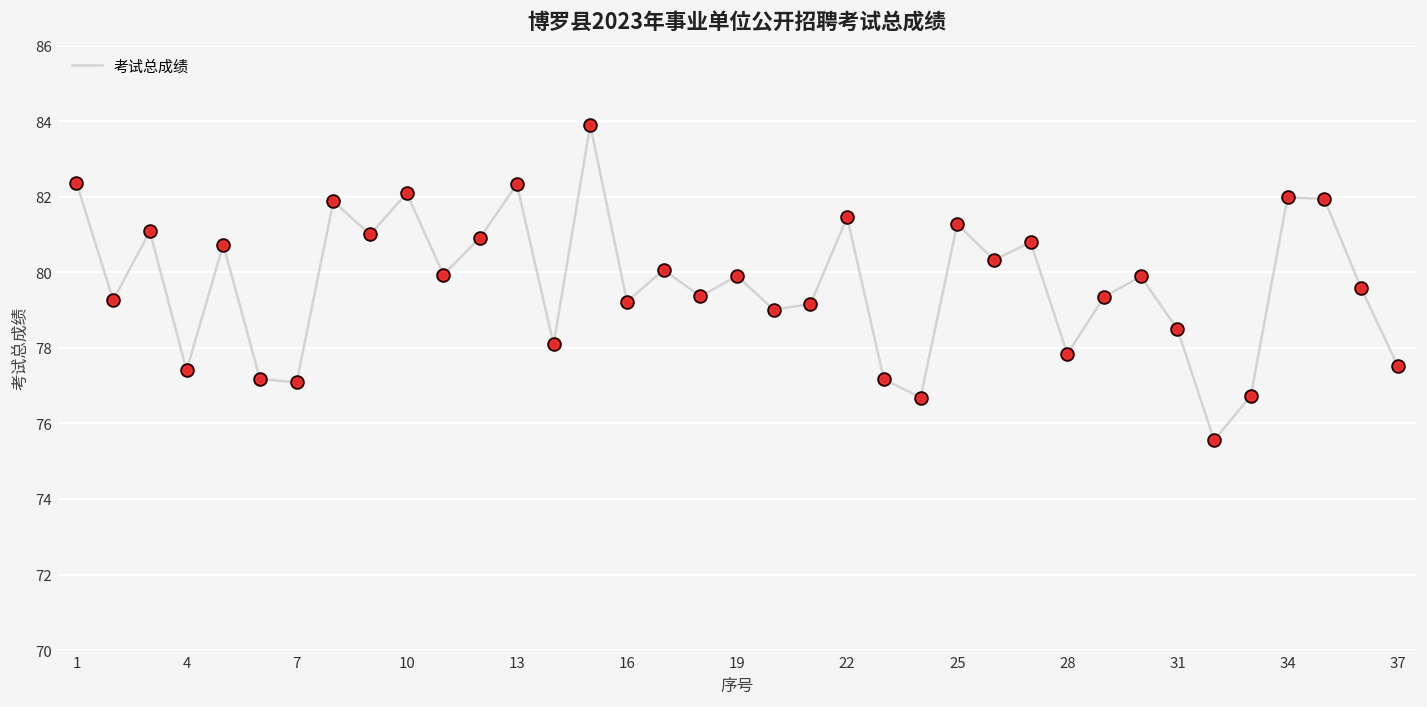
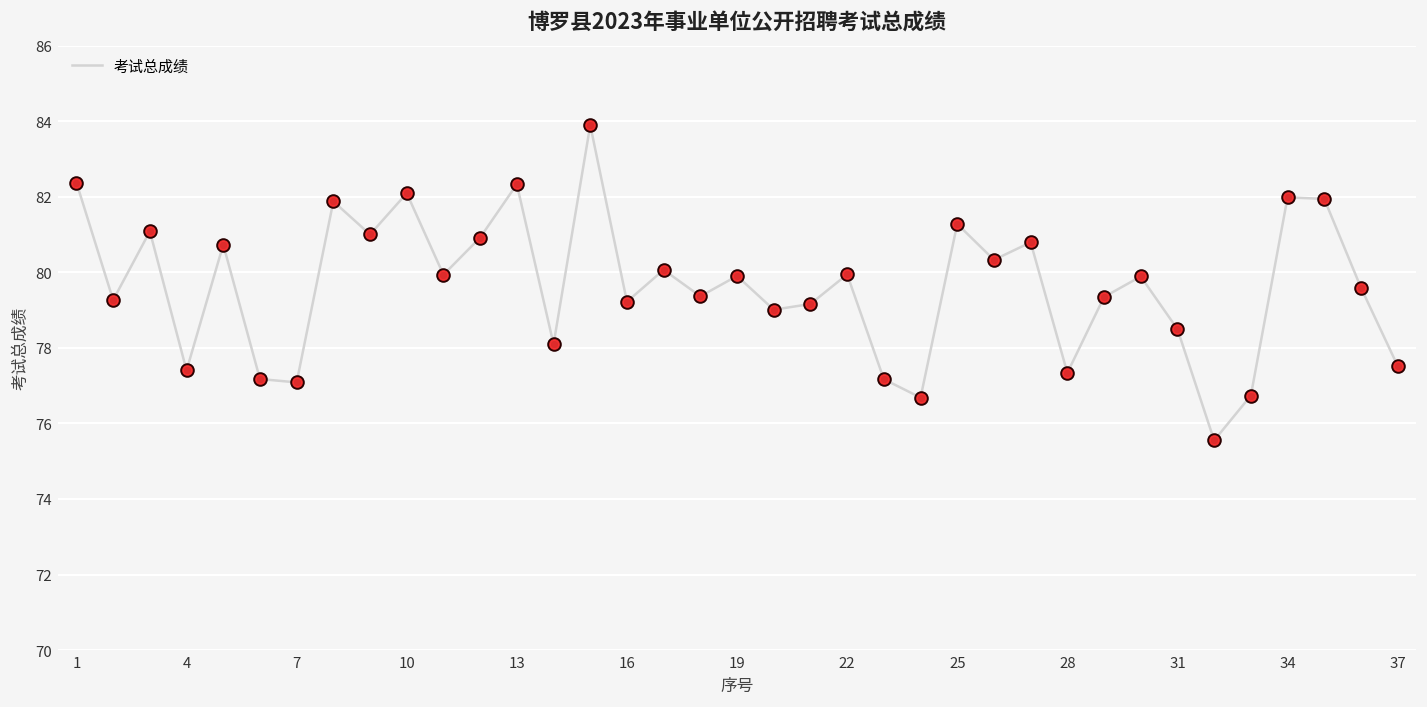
  {
    "1": 82.4,
    "4": 77.4,
    "7": 77.1,
    "10": 82.1,
    "13": 82.3,
    "16": 79.2,
    "19": 79.9,
-   "22": 81.5,
+   "22": 79.9,
    "25": 81.3,
-   "28": 77.8,
+   "28": 77.3,
    "31": 78.5,
    "34": 82.0,
    "37": 77.5
  }
